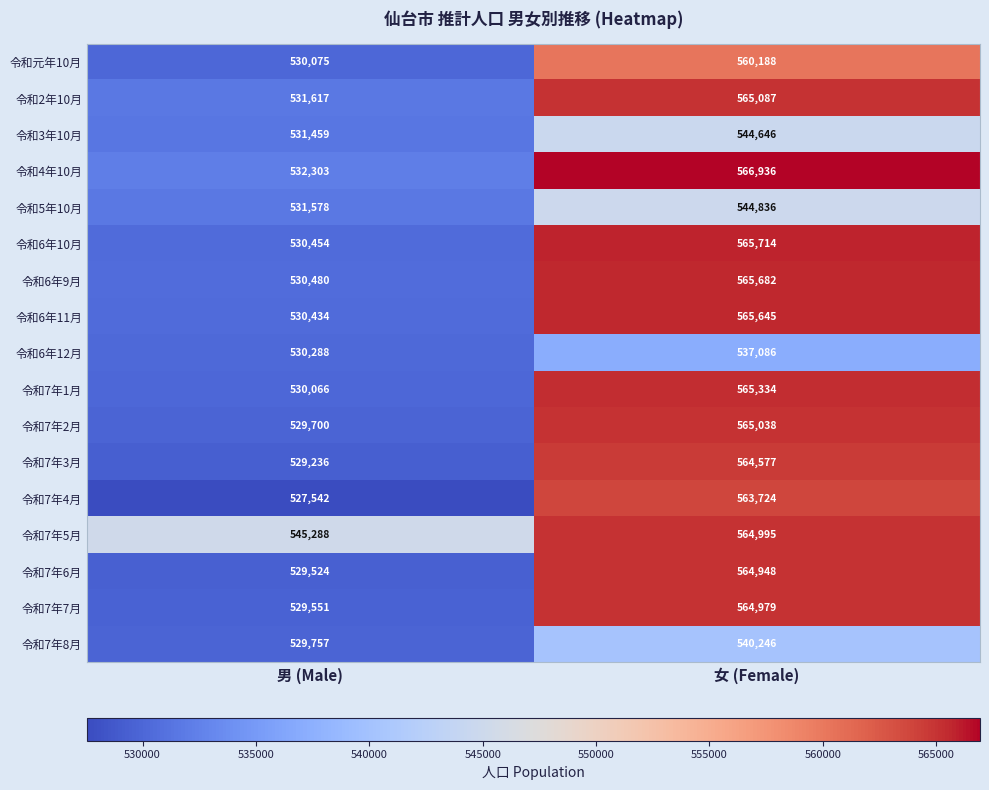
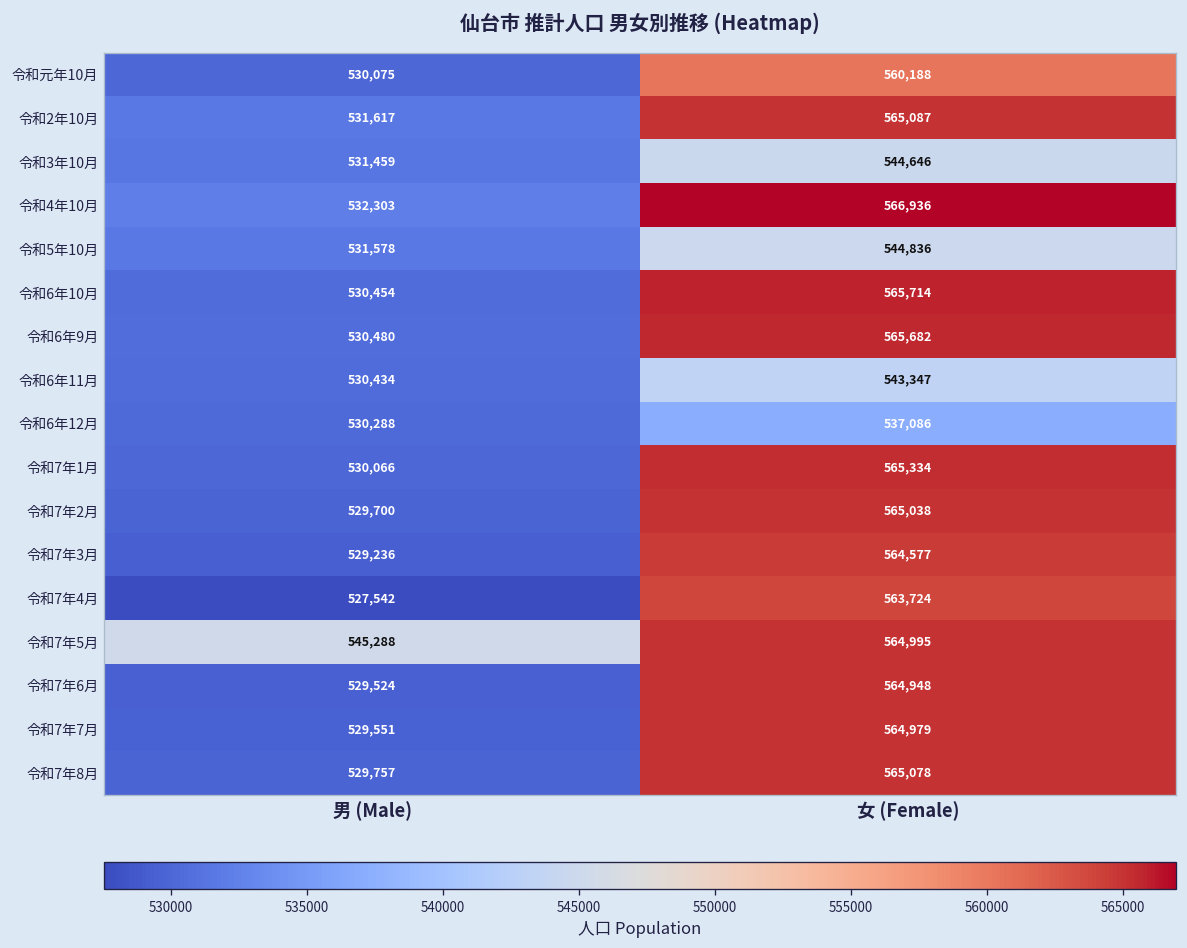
  {
    "令和元年10月": {
      "男 (Male)": "530,075",
      "女 (Female)": "560,188"
    },
    "令和2年10月": {
      "男 (Male)": "531,617",
      "女 (Female)": "565,087"
    },
    "令和3年10月": {
      "男 (Male)": "531,459",
      "女 (Female)": "544,646"
    },
    "令和4年10月": {
      "男 (Male)": "532,303",
      "女 (Female)": "566,936"
    },
    "令和5年10月": {
      "男 (Male)": "531,578",
      "女 (Female)": "544,836"
    },
    "令和6年10月": {
      "男 (Male)": "530,454",
      "女 (Female)": "565,714"
    },
    "令和6年9月": {
      "男 (Male)": "530,480",
      "女 (Female)": "565,682"
    },
    "令和6年11月": {
      "男 (Male)": "530,434",
-     "女 (Female)": "565,645"
+     "女 (Female)": "543,347"
    },
    "令和6年12月": {
      "男 (Male)": "530,288",
      "女 (Female)": "537,086"
    },
    "令和7年1月": {
      "男 (Male)": "530,066",
      "女 (Female)": "565,334"
    },
    "令和7年2月": {
      "男 (Male)": "529,700",
      "女 (Female)": "565,038"
    },
    "令和7年3月": {
      "男 (Male)": "529,236",
      "女 (Female)": "564,577"
    },
    "令和7年4月": {
      "男 (Male)": "527,542",
      "女 (Female)": "563,724"
    },
    "令和7年5月": {
      "男 (Male)": "545,288",
      "女 (Female)": "564,995"
    },
    "令和7年6月": {
      "男 (Male)": "529,524",
      "女 (Female)": "564,948"
    },
    "令和7年7月": {
      "男 (Male)": "529,551",
      "女 (Female)": "564,979"
    },
    "令和7年8月": {
      "男 (Male)": "529,757",
-     "女 (Female)": "540,246"
+     "女 (Female)": "565,078"
    }
  }
